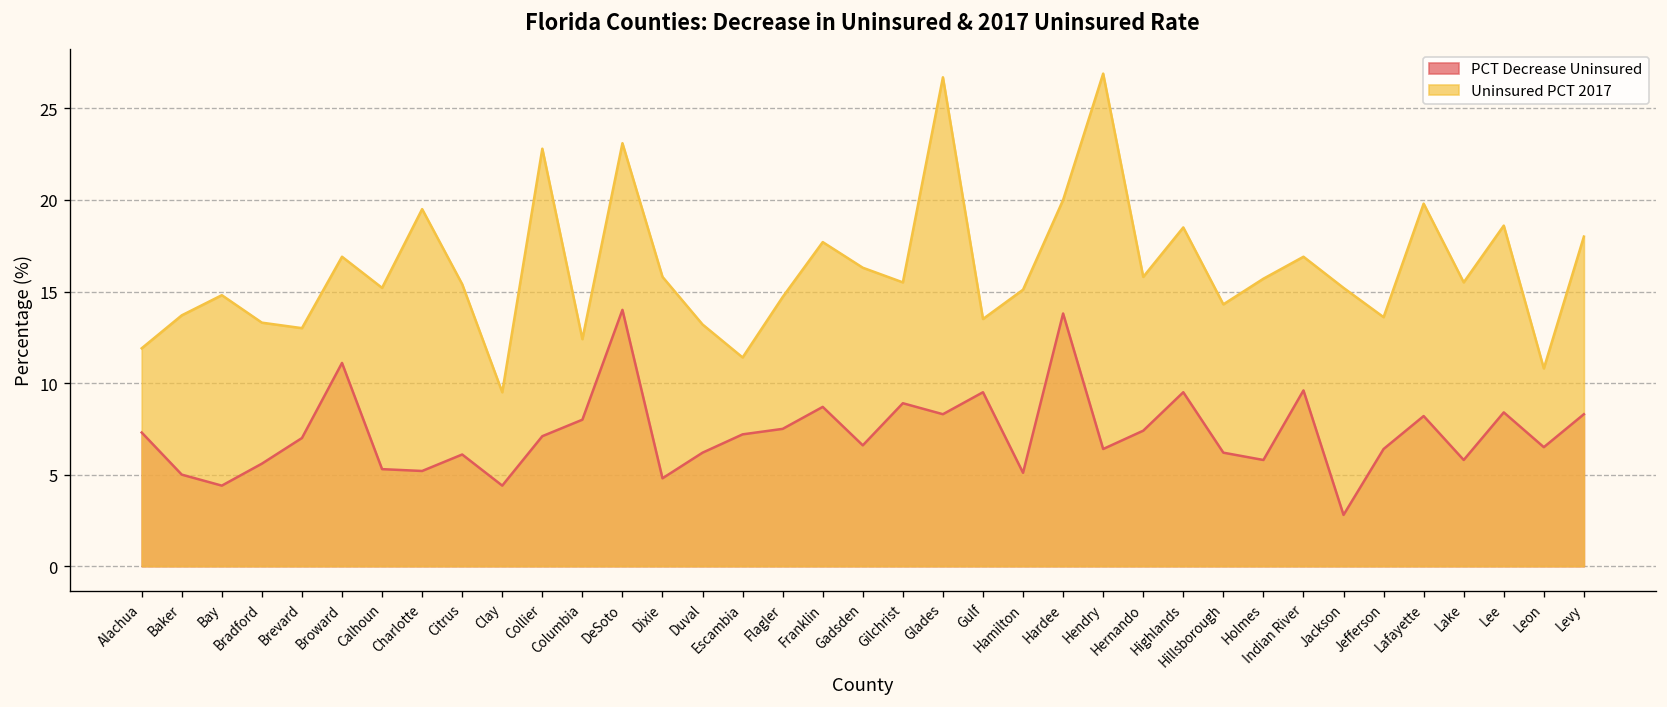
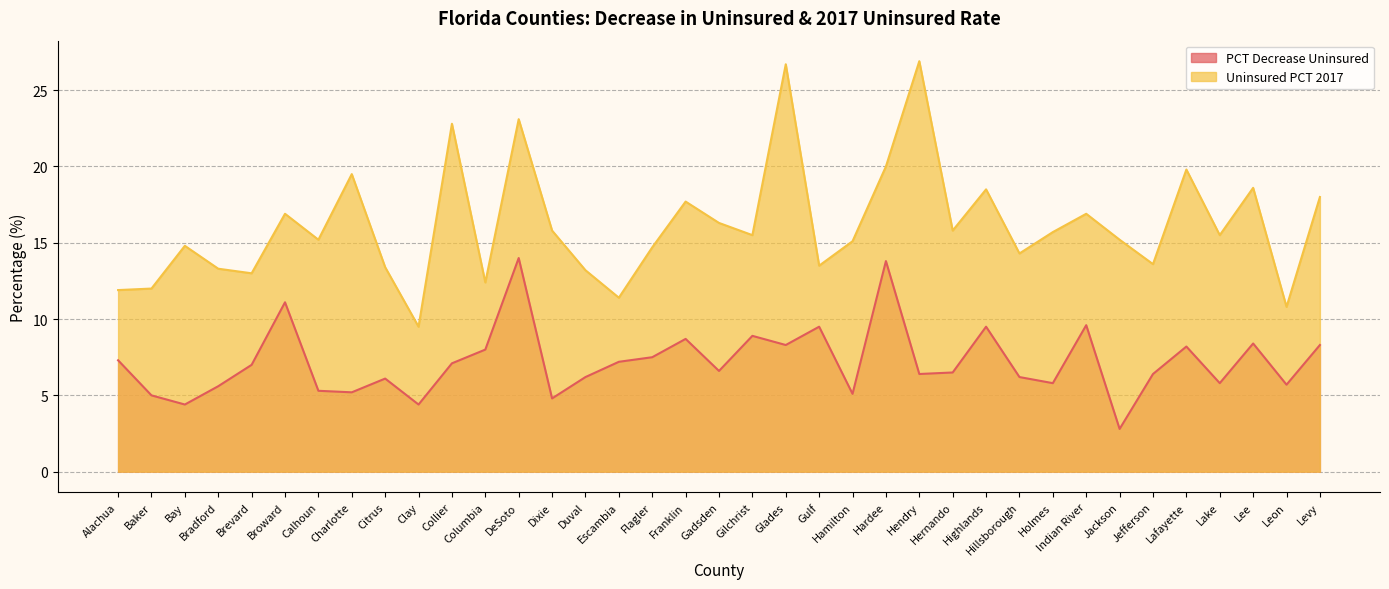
  {
    "PCT Decrease Uninsured": {
      "Alachua": 7.3,
      "Baker": 5.0,
      "Bay": 4.4,
      "Bradford": 5.6,
      "Brevard": 7.0,
      "Broward": 11.1,
      "Calhoun": 5.3,
      "Charlotte": 5.2,
      "Citrus": 6.1,
      "Clay": 4.4,
      "Collier": 7.1,
      "Columbia": 8.0,
      "DeSoto": 14.0,
      "Dixie": 4.8,
      "Duval": 6.2,
      "Escambia": 7.2,
      "Flagler": 7.5,
      "Franklin": 8.7,
      "Gadsden": 6.6,
      "Gilchrist": 8.9,
      "Glades": 8.3,
      "Gulf": 9.5,
      "Hamilton": 5.1,
      "Hardee": 13.8,
      "Hendry": 6.4,
-     "Hernando": 7.4,
+     "Hernando": 6.5,
      "Highlands": 9.5,
      "Hillsborough": 6.2,
      "Holmes": 5.8,
      "Indian River": 9.6,
      "Jackson": 2.8,
      "Jefferson": 6.4,
      "Lafayette": 8.2,
      "Lake": 5.8,
      "Lee": 8.4,
-     "Leon": 6.5,
+     "Leon": 5.7,
      "Levy": 8.3
    },
    "Uninsured PCT 2017": {
      "Alachua": 11.9,
-     "Baker": 13.7,
+     "Baker": 12.0,
      "Bay": 14.8,
      "Bradford": 13.3,
      "Brevard": 13.0,
      "Broward": 16.9,
      "Calhoun": 15.2,
      "Charlotte": 19.5,
-     "Citrus": 15.4,
+     "Citrus": 13.4,
      "Clay": 9.5,
      "Collier": 22.8,
      "Columbia": 12.4,
      "DeSoto": 23.1,
      "Dixie": 15.8,
      "Duval": 13.2,
      "Escambia": 11.4,
      "Flagler": 14.7,
      "Franklin": 17.7,
      "Gadsden": 16.3,
      "Gilchrist": 15.5,
      "Glades": 26.7,
      "Gulf": 13.5,
      "Hamilton": 15.1,
      "Hardee": 20.0,
      "Hendry": 26.9,
      "Hernando": 15.8,
      "Highlands": 18.5,
      "Hillsborough": 14.3,
      "Holmes": 15.7,
      "Indian River": 16.9,
      "Jackson": 15.2,
      "Jefferson": 13.6,
      "Lafayette": 19.8,
      "Lake": 15.5,
      "Lee": 18.6,
      "Leon": 10.8,
      "Levy": 18.0
    }
  }
